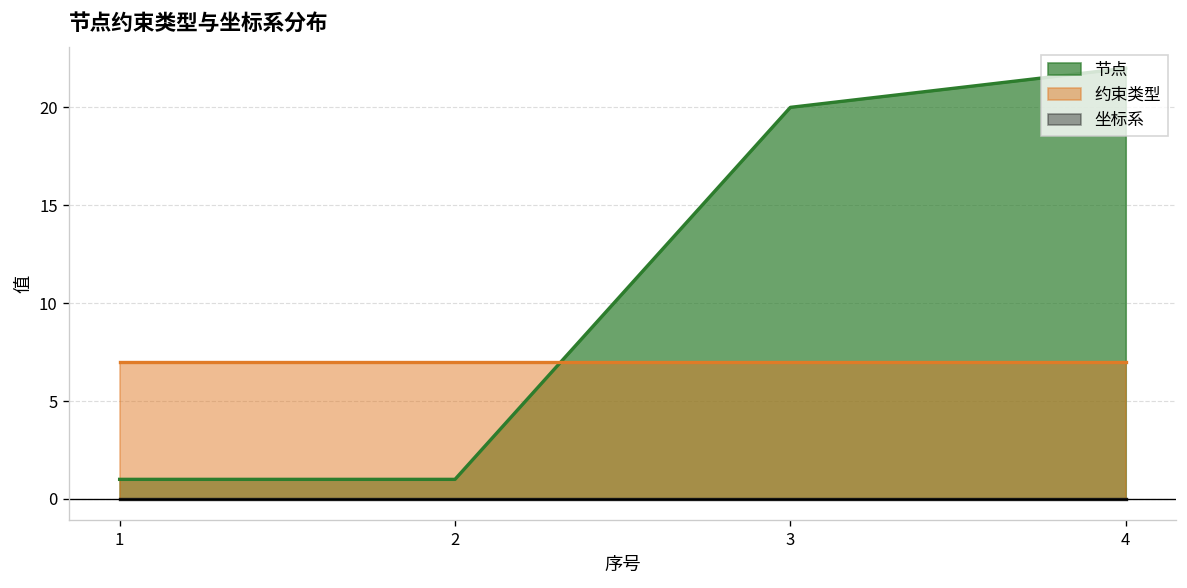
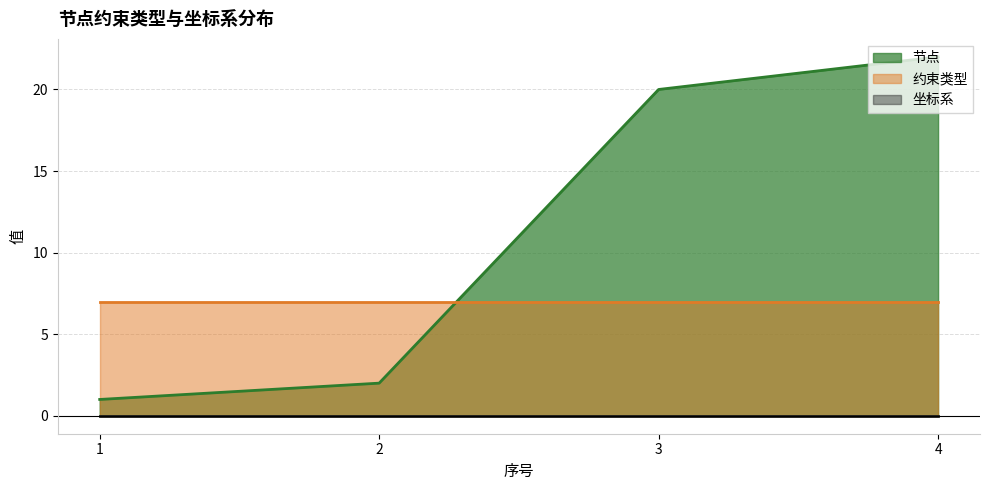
  {
    "节点": {
      "1": 1,
-     "2": 1,
+     "2": 2,
      "3": 20
    },
    "约束类型": {
      "1": 7,
      "2": 7,
      "3": 7,
      "4": 7
    },
    "坐标系": {
      "1": 0,
      "2": 0,
      "3": 0,
      "4": 0
    }
  }
